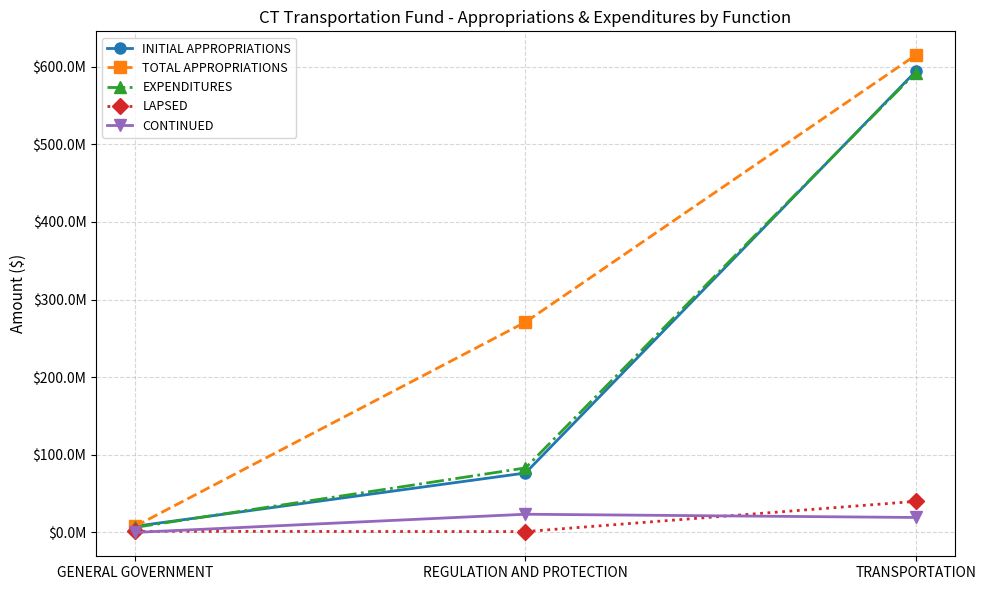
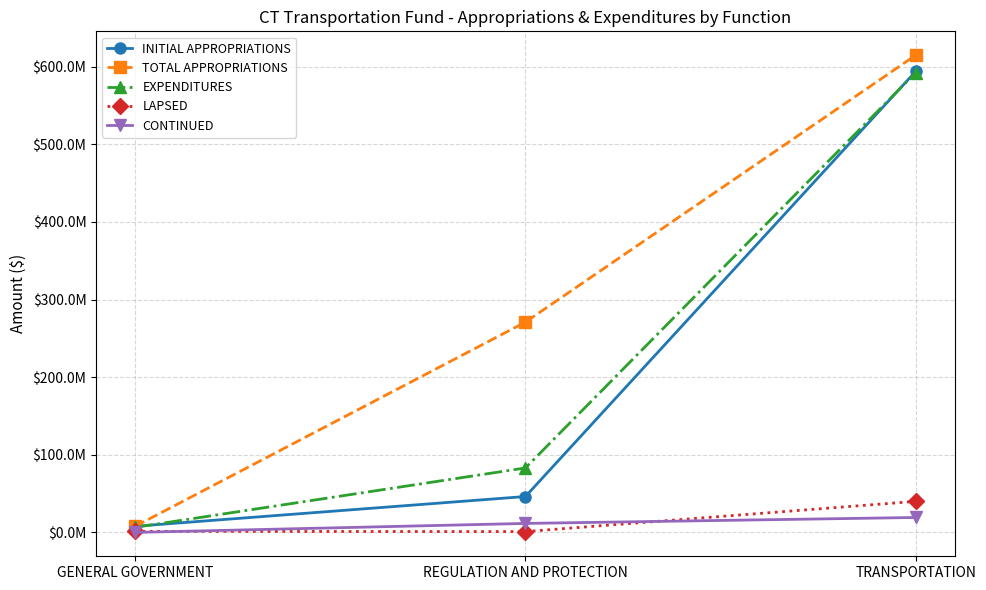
  {
    "INITIAL APPROPRIATIONS": {
-     "REGULATION AND PROTECTION": "$80000000"
+     "REGULATION AND PROTECTION": "$50000000"
    },
    "TOTAL APPROPRIATIONS": {
      "REGULATION AND PROTECTION": "$270000000",
      "TRANSPORTATION": "$610000000"
    },
    "EXPENDITURES": {
      "REGULATION AND PROTECTION": "$80000000"
    },
    "LAPSED": {
      "REGULATION AND PROTECTION": "$0",
      "TRANSPORTATION": "$40000000"
    },
    "CONTINUED": {
-     "REGULATION AND PROTECTION": "$20000000",
+     "REGULATION AND PROTECTION": "$10000000",
      "TRANSPORTATION": "$20000000"
    }
  }
